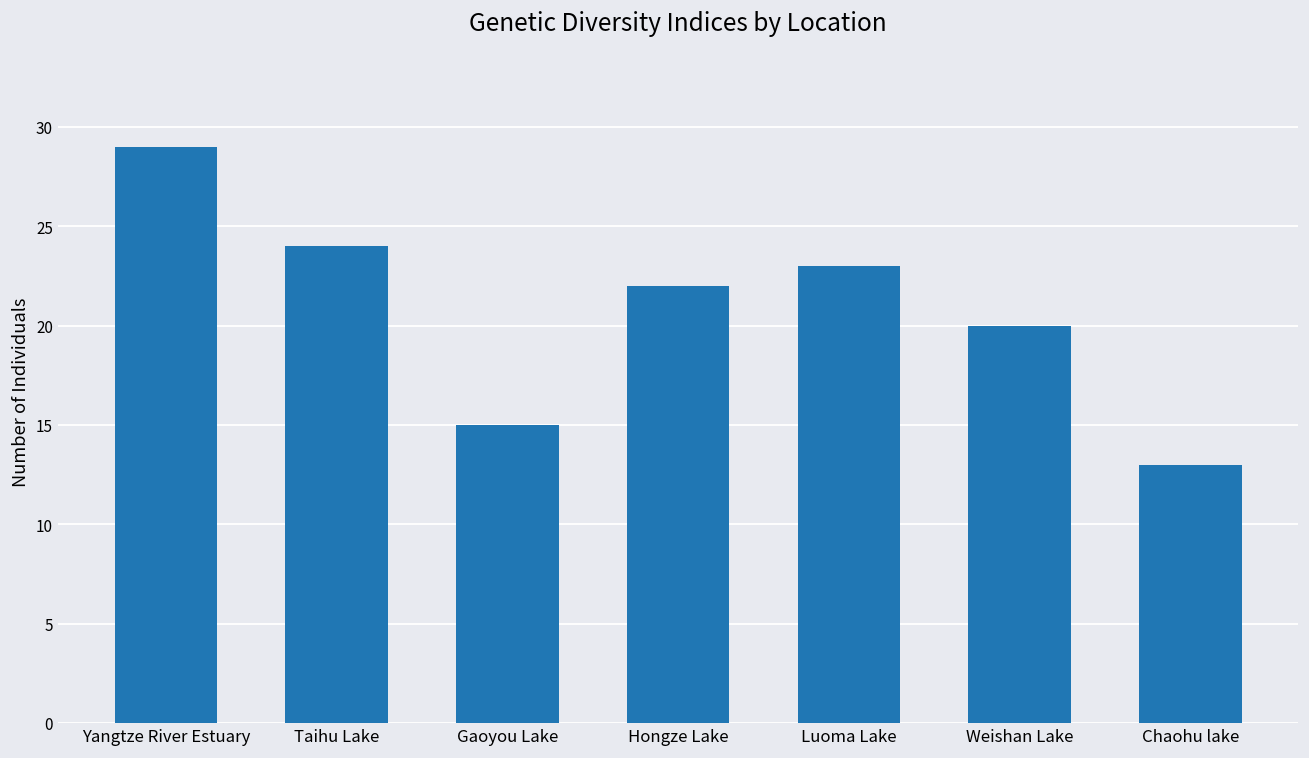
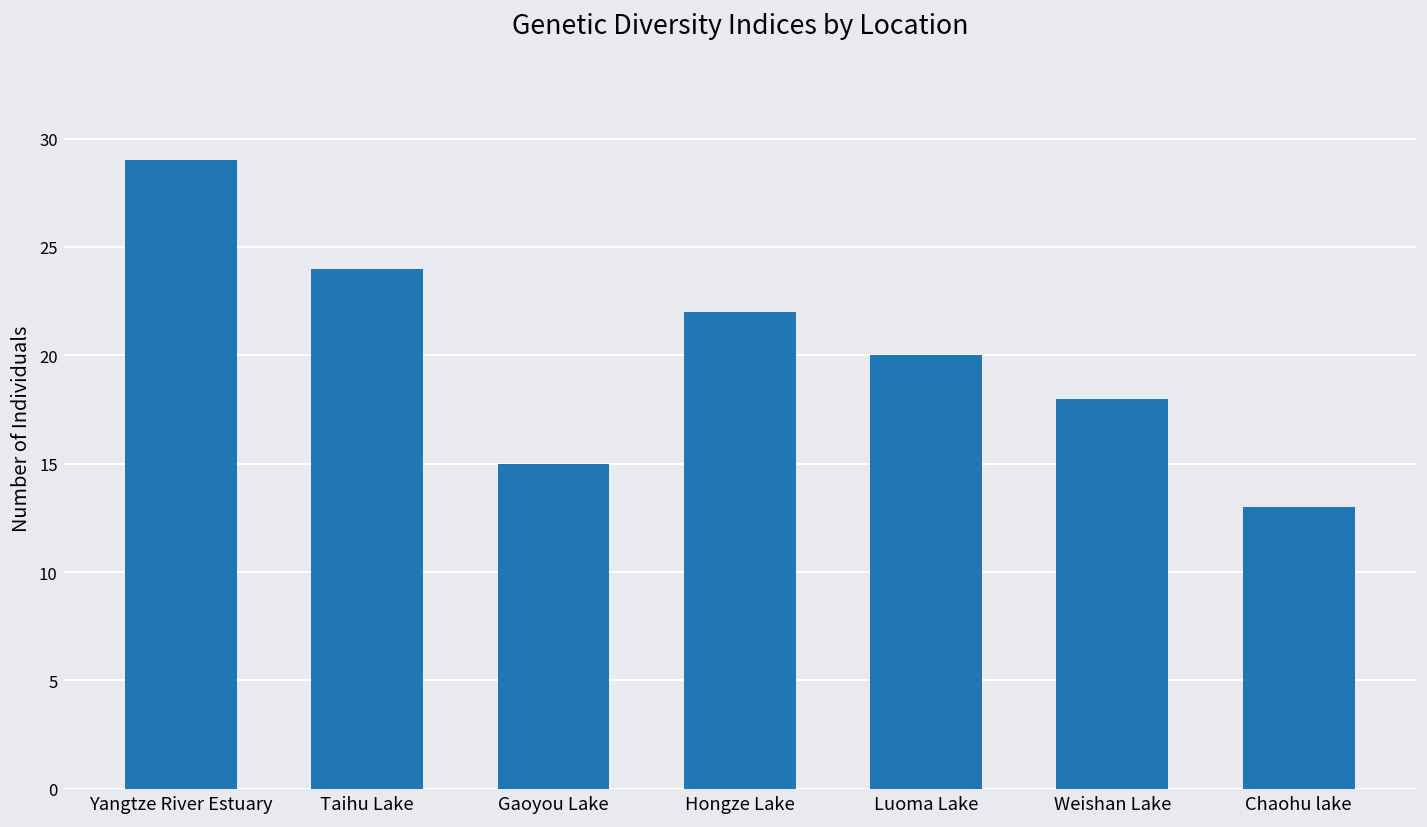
  {
    "Yangtze River Estuary": 29,
    "Taihu Lake": 24,
    "Gaoyou Lake": 15,
    "Hongze Lake": 22,
-   "Luoma Lake": 23,
-   "Weishan Lake": 20,
+   "Luoma Lake": 20,
+   "Weishan Lake": 18,
    "Chaohu lake": 13
  }
